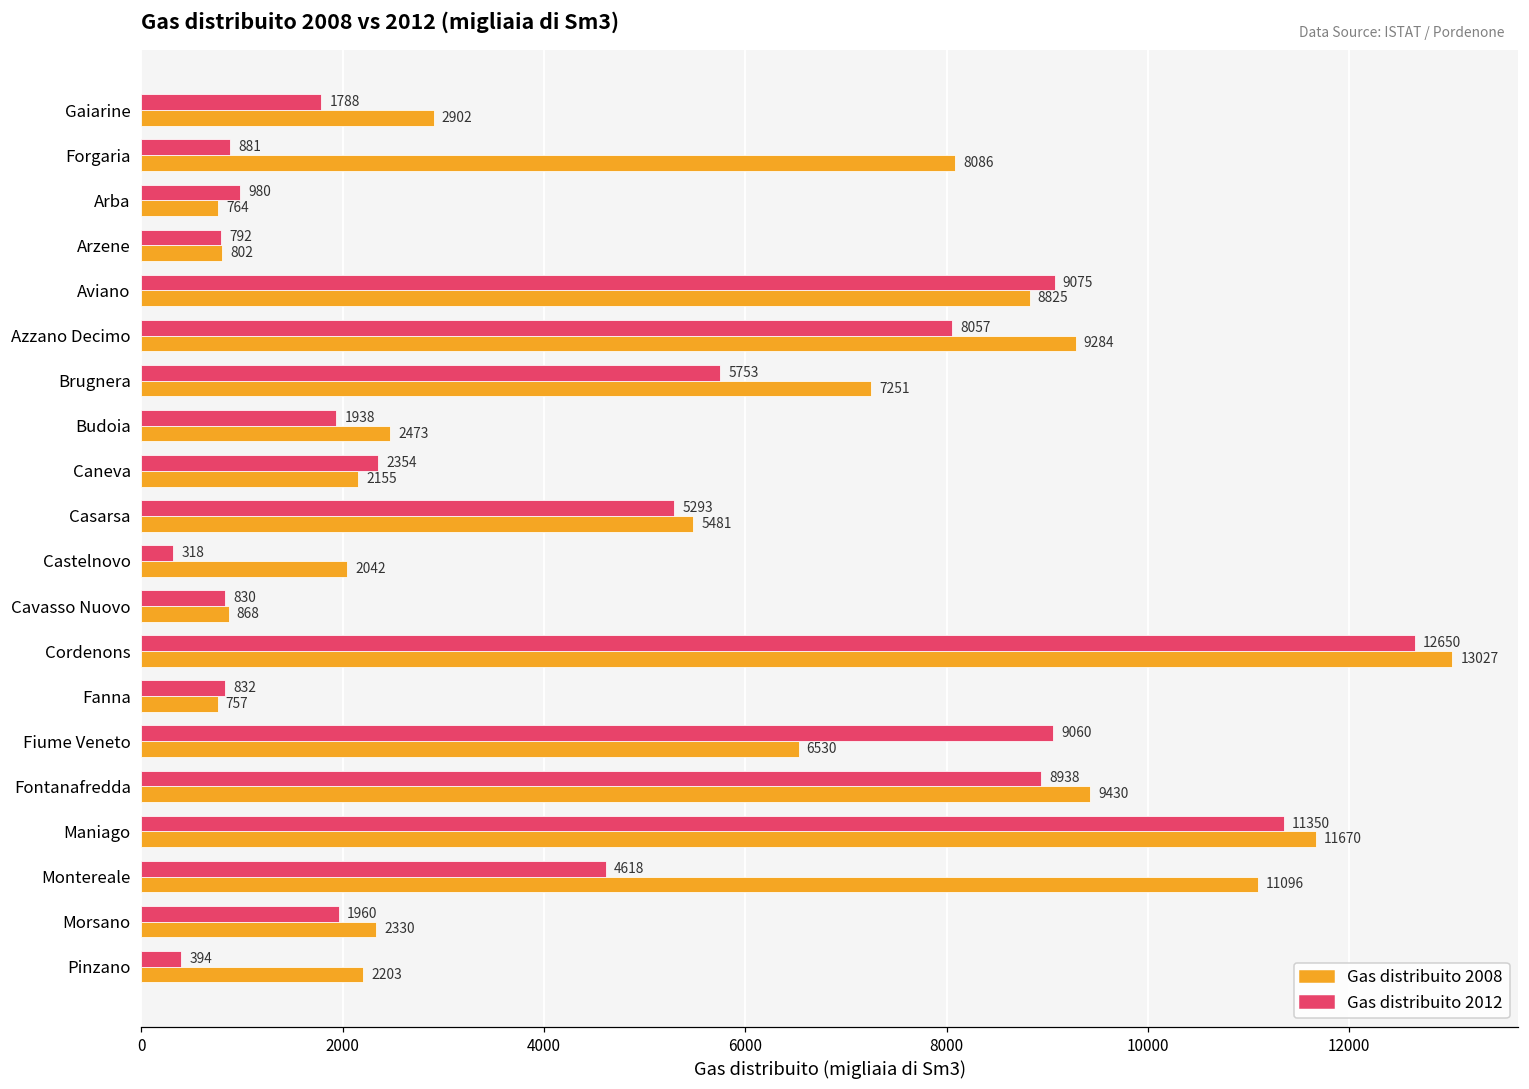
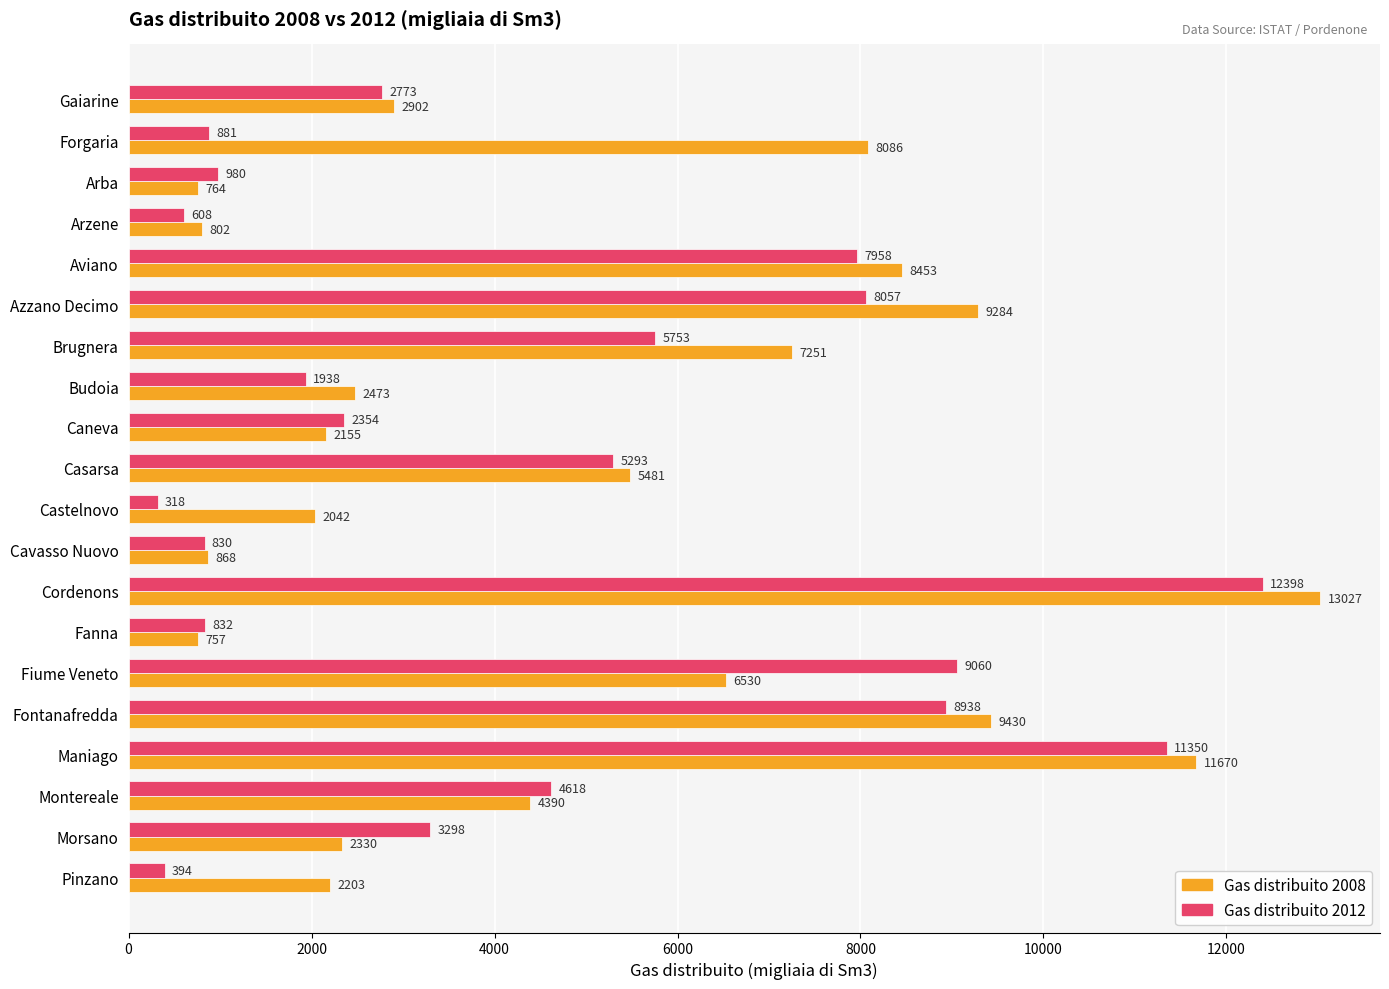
  {
    "Gas distribuito 2008": {
      "Gaiarine": 2902,
      "Forgaria": 8086,
      "Arba": 764,
      "Arzene": 802,
-     "Aviano": 8825,
+     "Aviano": 8453,
      "Azzano Decimo": 9284,
      "Brugnera": 7251,
      "Budoia": 2473,
      "Caneva": 2155,
      "Casarsa": 5481,
      "Castelnovo": 2042,
      "Cavasso Nuovo": 868,
      "Cordenons": 13027,
      "Fanna": 757,
      "Fiume Veneto": 6530,
      "Fontanafredda": 9430,
      "Maniago": 11670,
-     "Montereale": 11096,
+     "Montereale": 4390,
      "Morsano": 2330,
      "Pinzano": 2203
    },
    "Gas distribuito 2012": {
-     "Gaiarine": 1788,
+     "Gaiarine": 2773,
      "Forgaria": 881,
      "Arba": 980,
-     "Arzene": 792,
-     "Aviano": 9075,
+     "Arzene": 608,
+     "Aviano": 7958,
      "Azzano Decimo": 8057,
      "Brugnera": 5753,
      "Budoia": 1938,
      "Caneva": 2354,
      "Casarsa": 5293,
      "Castelnovo": 318,
      "Cavasso Nuovo": 830,
-     "Cordenons": 12650,
+     "Cordenons": 12398,
      "Fanna": 832,
      "Fiume Veneto": 9060,
      "Fontanafredda": 8938,
      "Maniago": 11350,
      "Montereale": 4618,
-     "Morsano": 1960,
+     "Morsano": 3298,
      "Pinzano": 394
    }
  }
